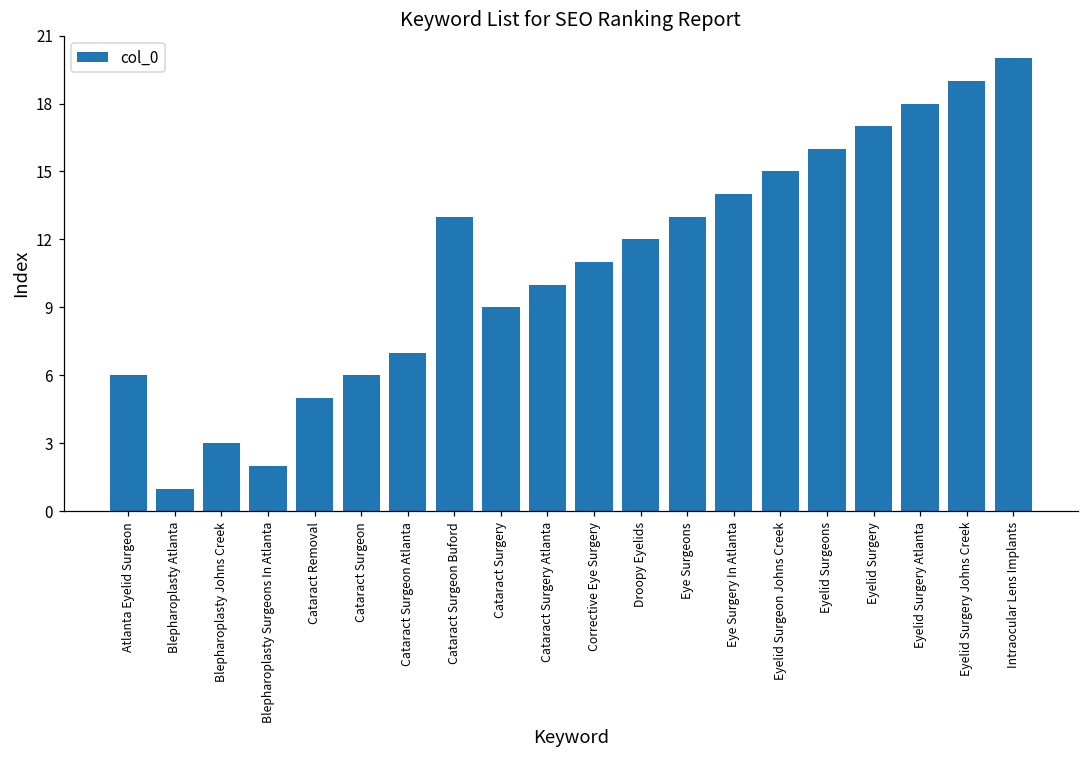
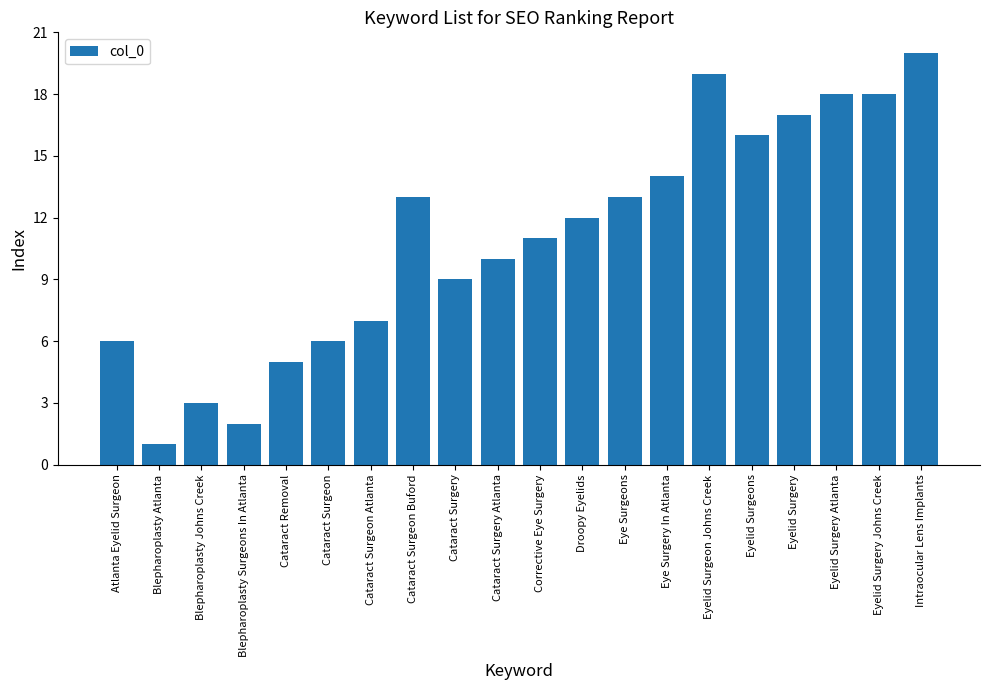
  {
    "Atlanta Eyelid Surgeon": 6,
    "Blepharoplasty Atlanta": 1,
    "Blepharoplasty Johns Creek": 3,
    "Blepharoplasty Surgeons In Atlanta": 2,
    "Cataract Removal": 5,
    "Cataract Surgeon": 6,
    "Cataract Surgeon Atlanta": 7,
    "Cataract Surgeon Buford": 13,
    "Cataract Surgery": 9,
    "Cataract Surgery Atlanta": 10,
    "Corrective Eye Surgery": 11,
    "Droopy Eyelids": 12,
    "Eye Surgeons": 13,
    "Eye Surgery In Atlanta": 14,
-   "Eyelid Surgeon Johns Creek": 15,
+   "Eyelid Surgeon Johns Creek": 19,
    "Eyelid Surgeons": 16,
    "Eyelid Surgery": 17,
    "Eyelid Surgery Atlanta": 18,
-   "Eyelid Surgery Johns Creek": 19,
+   "Eyelid Surgery Johns Creek": 18,
    "Intraocular Lens Implants": 20
  }
